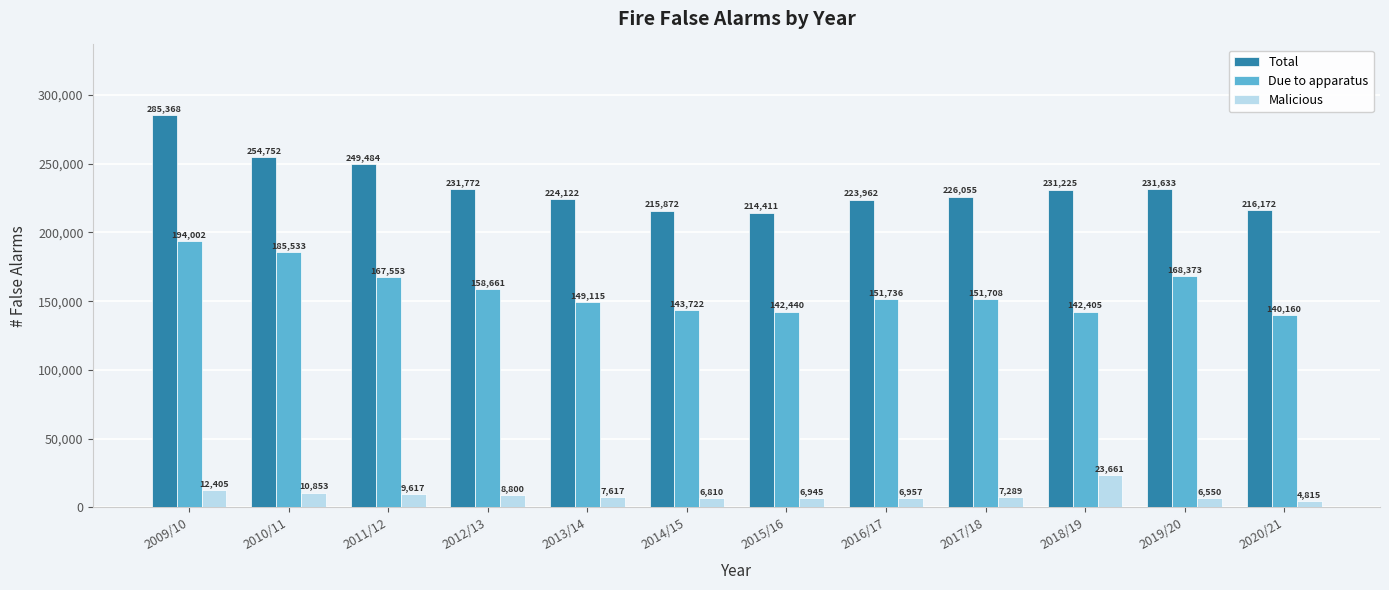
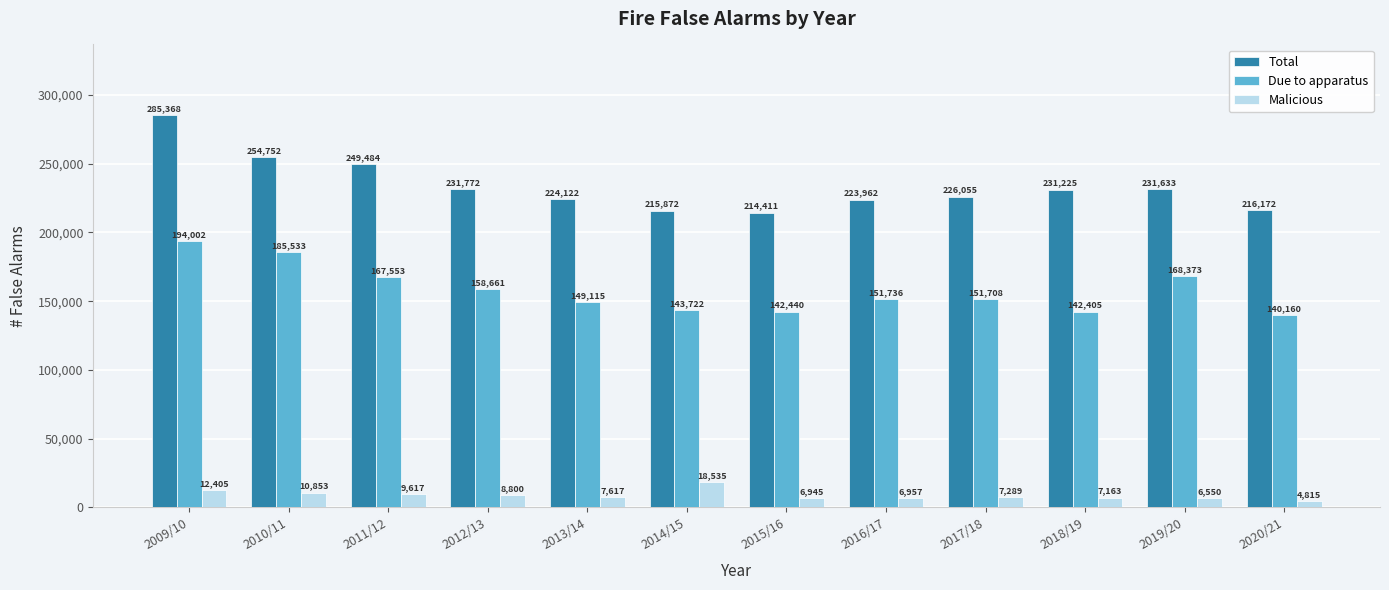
  {
    "Total": {
      "2009/10": "285,368",
      "2010/11": "254,752",
      "2011/12": "249,484",
      "2012/13": "231,772",
      "2013/14": "224,122",
      "2014/15": "215,872",
      "2015/16": "214,411",
      "2016/17": "223,962",
      "2017/18": "226,055",
      "2018/19": "231,225",
      "2019/20": "231,633",
      "2020/21": "216,172"
    },
    "Due to apparatus": {
      "2009/10": "194,002",
      "2010/11": "185,533",
      "2011/12": "167,553",
      "2012/13": "158,661",
      "2013/14": "149,115",
      "2014/15": "143,722",
      "2015/16": "142,440",
      "2016/17": "151,736",
      "2017/18": "151,708",
      "2018/19": "142,405",
      "2019/20": "168,373",
      "2020/21": "140,160"
    },
    "Malicious": {
      "2009/10": "12,405",
      "2010/11": "10,853",
      "2011/12": "9,617",
      "2012/13": "8,800",
      "2013/14": "7,617",
-     "2014/15": "6,810",
+     "2014/15": "18,535",
      "2015/16": "6,945",
      "2016/17": "6,957",
      "2017/18": "7,289",
-     "2018/19": "23,661",
+     "2018/19": "7,163",
      "2019/20": "6,550",
      "2020/21": "4,815"
    }
  }
